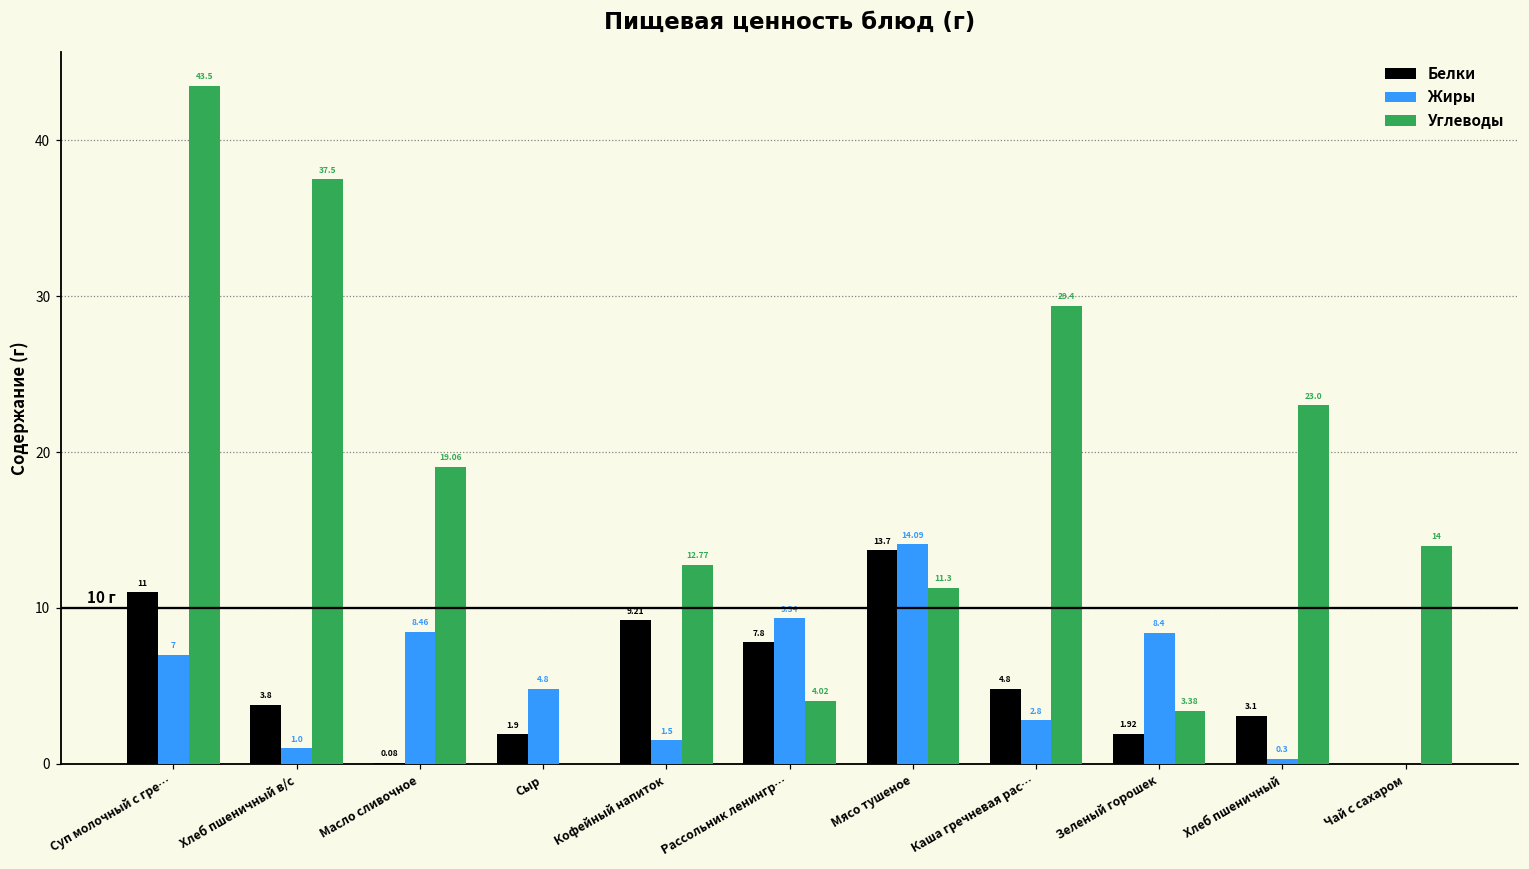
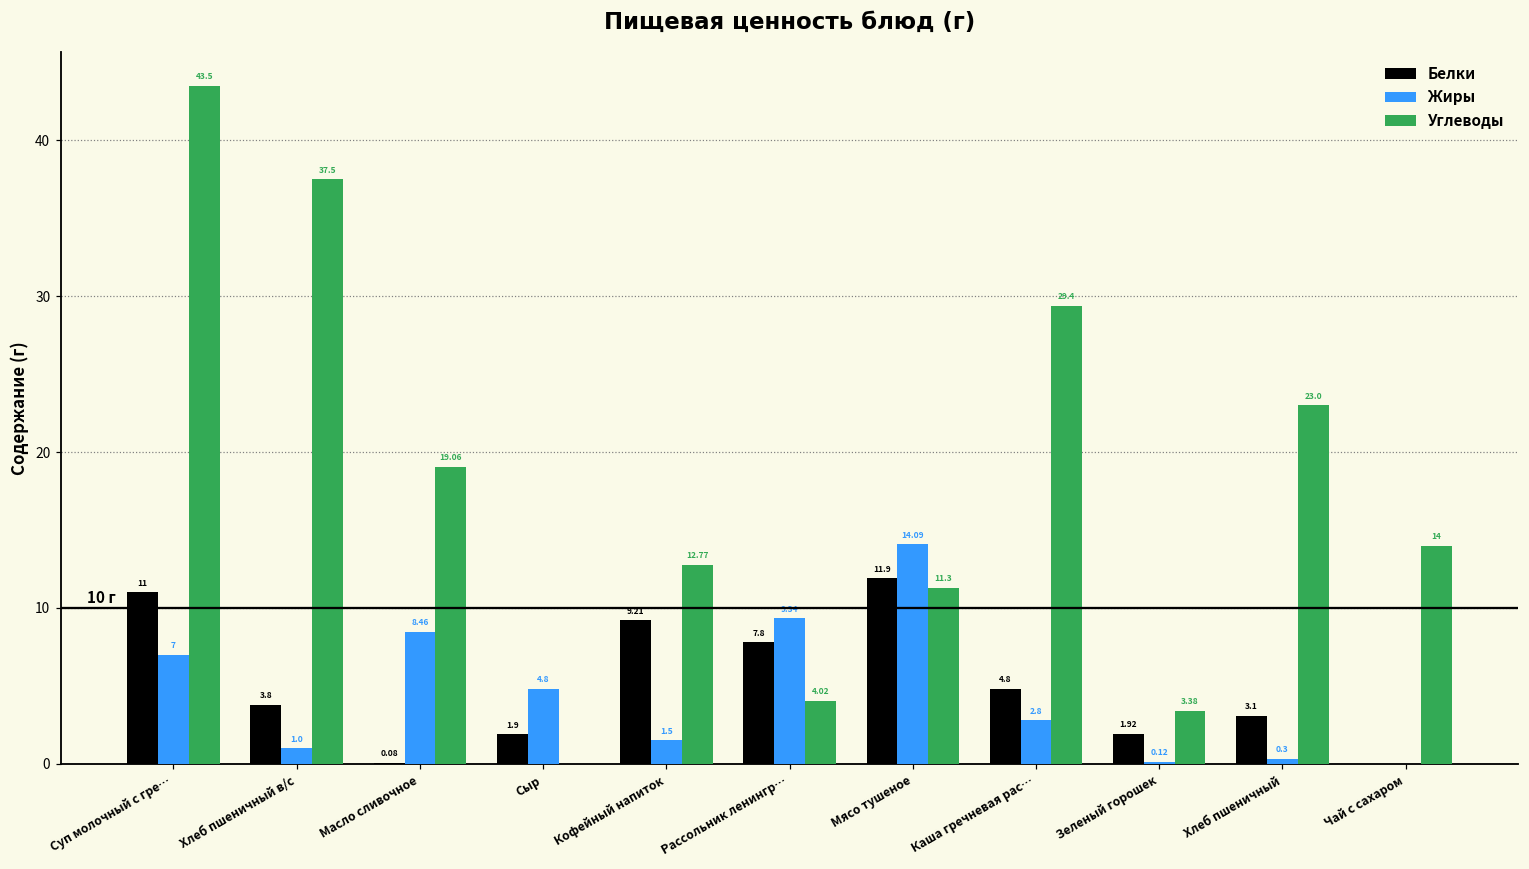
  {
    "Белки": {
      "Суп молочный с гре…": 11,
      "Хлеб пшеничный в/с": 3.8,
      "Масло сливочное": 0.08,
      "Сыр": 1.9,
      "Кофейный напиток": 9.21,
      "Рассольник ленингр…": 7.8,
-     "Мясо тушеное": 13.7,
+     "Мясо тушеное": 11.9,
      "Каша гречневая рас…": 4.8,
      "Зеленый горошек": 1.92,
      "Хлеб пшеничный": 3.1
    },
    "Жиры": {
      "Суп молочный с гре…": 7,
      "Хлеб пшеничный в/с": 1.0,
      "Масло сливочное": 8.46,
      "Сыр": 4.8,
      "Кофейный напиток": 1.5,
      "Рассольник ленингр…": 9.34,
      "Мясо тушеное": 14.09,
      "Каша гречневая рас…": 2.8,
-     "Зеленый горошек": 8.4,
+     "Зеленый горошек": 0.12,
      "Хлеб пшеничный": 0.3
    },
    "Углеводы": {
      "Суп молочный с гре…": 43.5,
      "Хлеб пшеничный в/с": 37.5,
      "Масло сливочное": 19.06,
      "Кофейный напиток": 12.77,
      "Рассольник ленингр…": 4.02,
      "Мясо тушеное": 11.3,
      "Каша гречневая рас…": 29.4,
      "Зеленый горошек": 3.38,
      "Хлеб пшеничный": 23.0,
      "Чай с сахаром": 14
    }
  }
